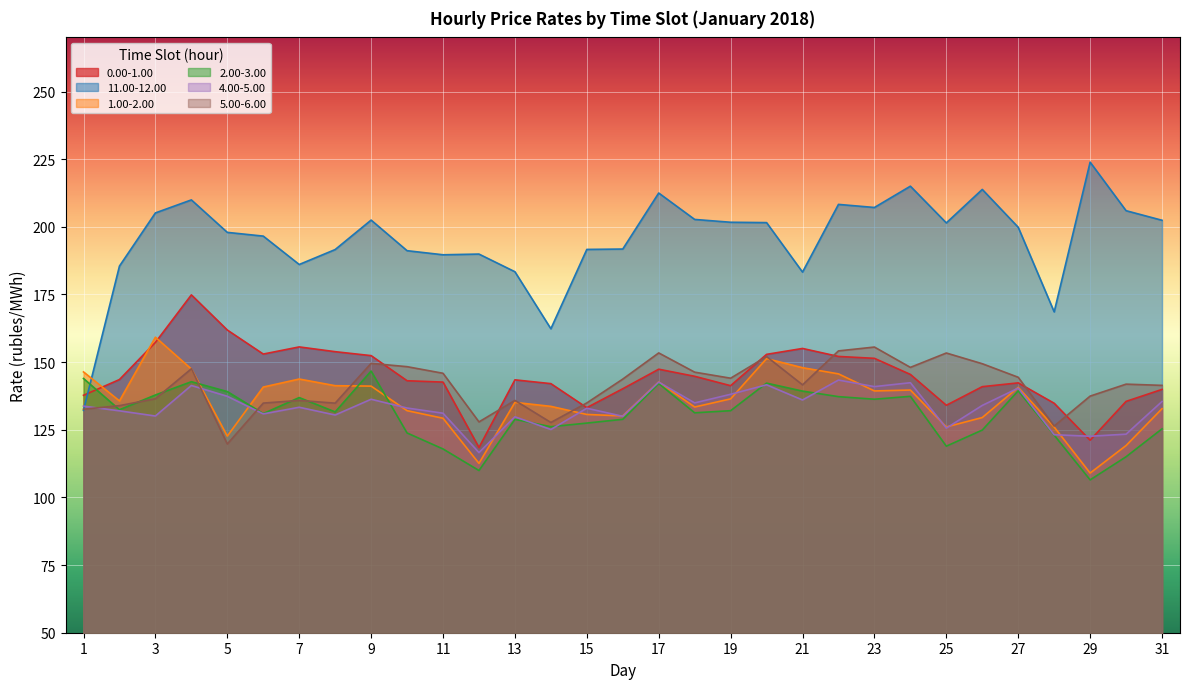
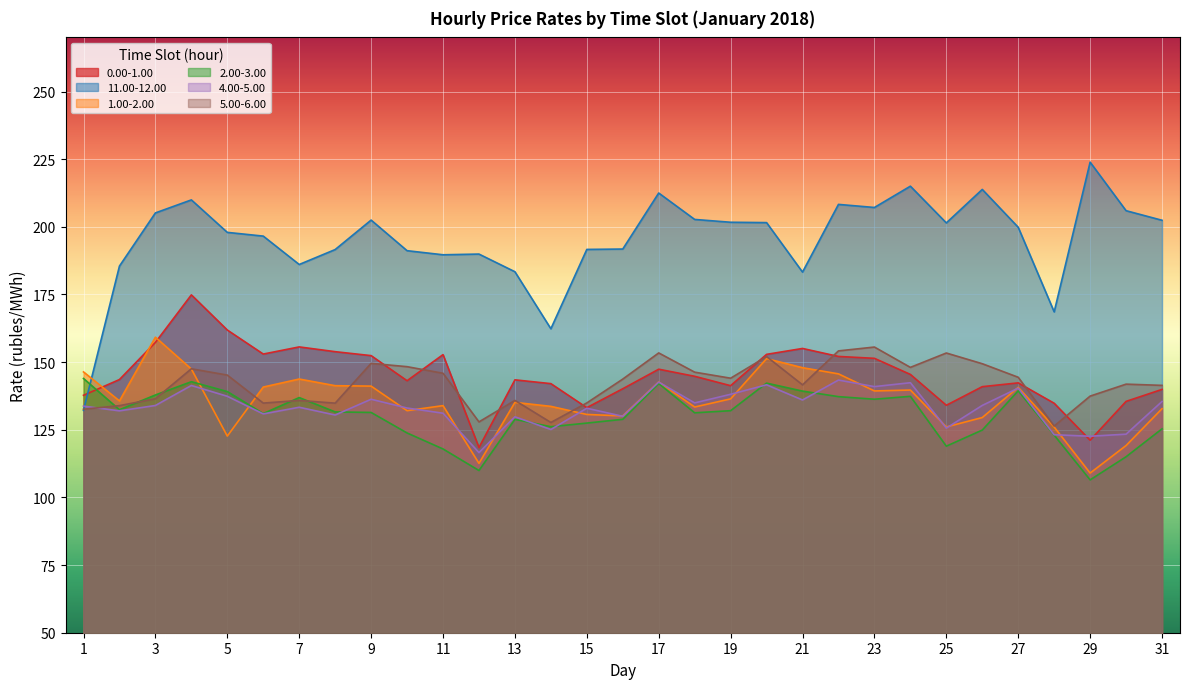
  {
    "0.00-1.00": {
      "1": 138,
      "3": 157,
      "5": 162,
      "7": 156,
      "9": 152,
-     "11": 143,
+     "11": 153,
      "13": 143,
      "17": 147,
      "19": 141,
      "21": 155,
      "23": 151,
      "25": 134,
      "27": 142,
      "29": 121,
      "31": 140
    },
    "11.00-12.00": {
      "3": 205,
      "5": 198,
      "7": 186,
      "9": 202,
      "11": 190,
      "13": 183,
      "15": 192,
      "17": 212,
      "19": 202,
      "21": 183,
      "23": 207,
      "25": 201,
      "27": 200,
      "29": 224,
      "31": 202
    },
    "1.00-2.00": {
      "1": 146,
      "3": 159,
      "5": 123,
      "7": 144,
      "9": 141,
-     "11": 129,
+     "11": 134,
      "15": 131,
      "19": 136,
      "21": 148,
      "23": 139,
      "29": 109,
      "31": 133
    },
    "2.00-3.00": {
      "1": 144,
      "3": 138,
      "5": 139,
      "7": 137,
-     "9": 147,
+     "9": 131,
      "11": 118,
      "15": 127,
      "19": 132,
      "21": 139,
      "23": 136,
      "25": 119,
      "27": 139,
      "29": 106,
      "31": 125
    },
    "4.00-5.00": {
      "1": 134,
-     "3": 130,
+     "3": 134,
      "5": 137,
      "7": 133,
      "9": 136,
      "11": 131,
      "19": 138,
      "21": 136,
      "23": 141,
      "29": 123,
      "31": 135
    },
    "5.00-6.00": {
      "3": 136,
-     "5": 120,
+     "5": 145,
      "7": 136,
      "9": 150,
      "11": 146,
      "15": 135,
      "17": 153,
      "19": 144,
      "21": 142,
      "23": 156,
      "25": 153,
      "27": 144,
      "29": 137,
      "31": 141
    }
  }
